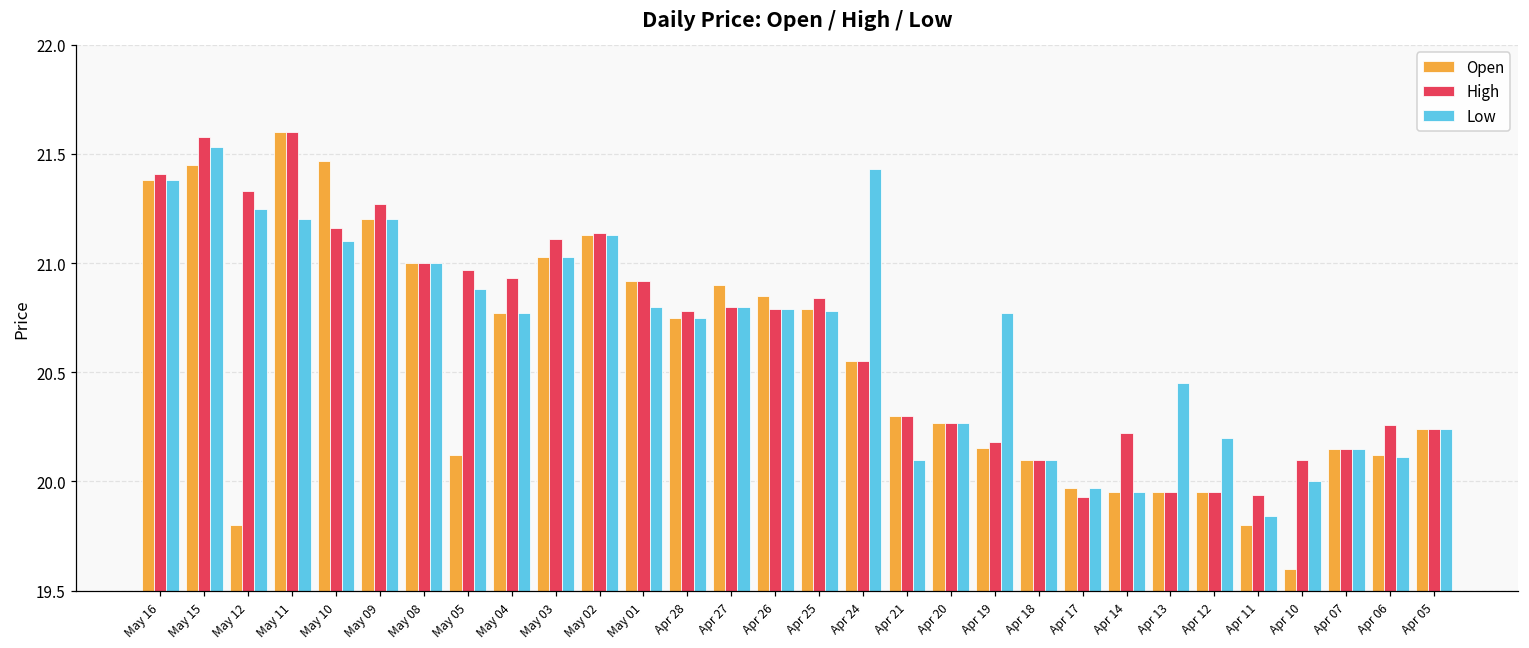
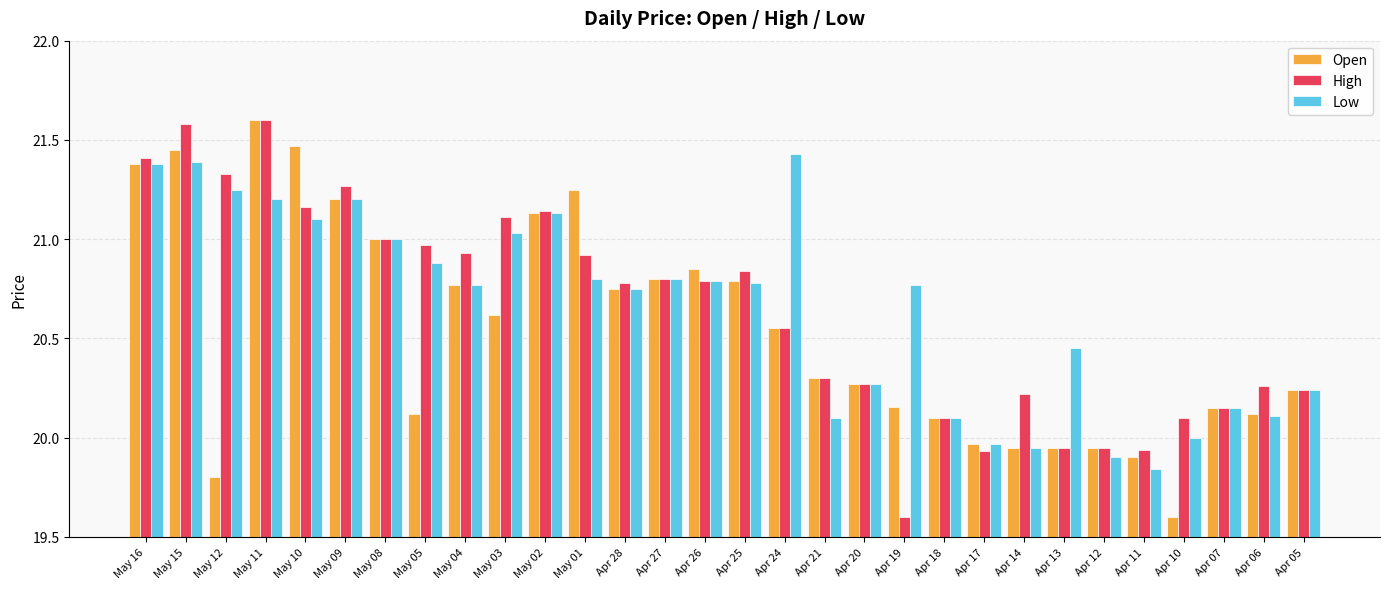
  {
    "Open": {
      "May 16": 21.38,
      "May 15": 21.45,
      "May 12": 19.80,
      "May 11": 21.60,
      "May 10": 21.47,
      "May 09": 21.20,
      "May 08": 21.00,
      "May 05": 20.12,
      "May 04": 20.77,
-     "May 03": 21.03,
+     "May 03": 20.62,
      "May 02": 21.13,
-     "May 01": 20.92,
+     "May 01": 21.25,
      "Apr 28": 20.75,
-     "Apr 27": 20.9,
+     "Apr 27": 20.8,
      "Apr 26": 20.85,
      "Apr 25": 20.79,
      "Apr 24": 20.55,
      "Apr 21": 20.30,
      "Apr 20": 20.27,
      "Apr 19": 20.16,
      "Apr 18": 20.10,
      "Apr 17": 19.97,
      "Apr 14": 19.95,
      "Apr 13": 19.95,
      "Apr 12": 19.95,
-     "Apr 11": 19.8,
+     "Apr 11": 19.9,
      "Apr 10": 19.60,
      "Apr 07": 20.15,
      "Apr 06": 20.12,
      "Apr 05": 20.24
    },
    "High": {
      "May 16": 21.41,
      "May 15": 21.58,
      "May 12": 21.33,
      "May 11": 21.60,
      "May 10": 21.16,
      "May 09": 21.27,
      "May 08": 21.00,
      "May 05": 20.97,
      "May 04": 20.93,
      "May 03": 21.11,
      "May 02": 21.14,
      "May 01": 20.92,
      "Apr 28": 20.78,
      "Apr 27": 20.80,
      "Apr 26": 20.79,
      "Apr 25": 20.84,
      "Apr 24": 20.55,
      "Apr 21": 20.30,
      "Apr 20": 20.27,
-     "Apr 19": 20.18,
+     "Apr 19": 19.60,
      "Apr 18": 20.10,
      "Apr 17": 19.93,
      "Apr 14": 20.22,
      "Apr 13": 19.95,
      "Apr 12": 19.95,
      "Apr 11": 19.94,
      "Apr 10": 20.10,
      "Apr 07": 20.15,
      "Apr 06": 20.26,
      "Apr 05": 20.24
    },
    "Low": {
      "May 16": 21.38,
-     "May 15": 21.53,
+     "May 15": 21.39,
      "May 12": 21.25,
      "May 11": 21.20,
      "May 10": 21.10,
      "May 09": 21.20,
      "May 08": 21.00,
      "May 05": 20.88,
      "May 04": 20.77,
      "May 03": 21.03,
      "May 02": 21.13,
      "May 01": 20.80,
      "Apr 28": 20.75,
      "Apr 27": 20.80,
      "Apr 26": 20.79,
      "Apr 25": 20.78,
      "Apr 24": 21.43,
      "Apr 21": 20.10,
      "Apr 20": 20.27,
      "Apr 19": 20.77,
      "Apr 18": 20.10,
      "Apr 17": 19.97,
      "Apr 14": 19.95,
      "Apr 13": 20.45,
-     "Apr 12": 20.2,
+     "Apr 12": 19.9,
      "Apr 11": 19.84,
      "Apr 10": 20.00,
      "Apr 07": 20.15,
      "Apr 06": 20.11,
      "Apr 05": 20.24
    }
  }
